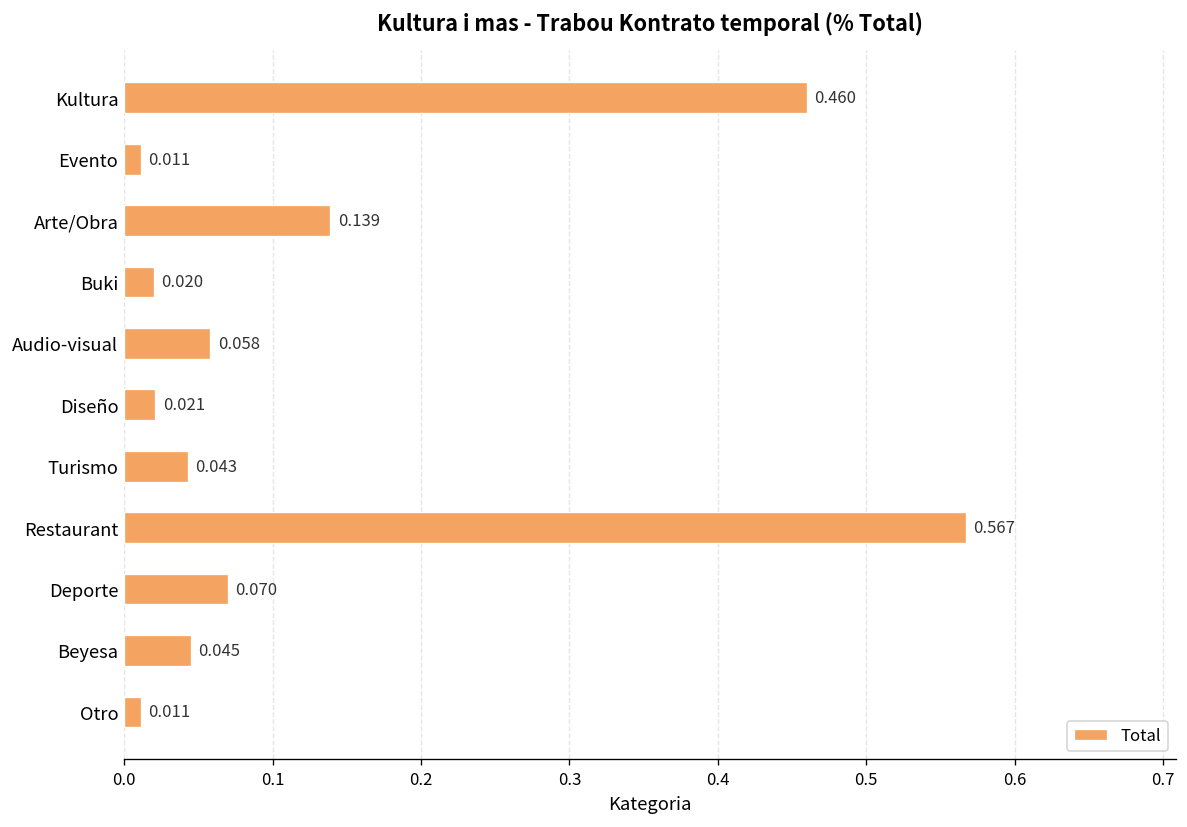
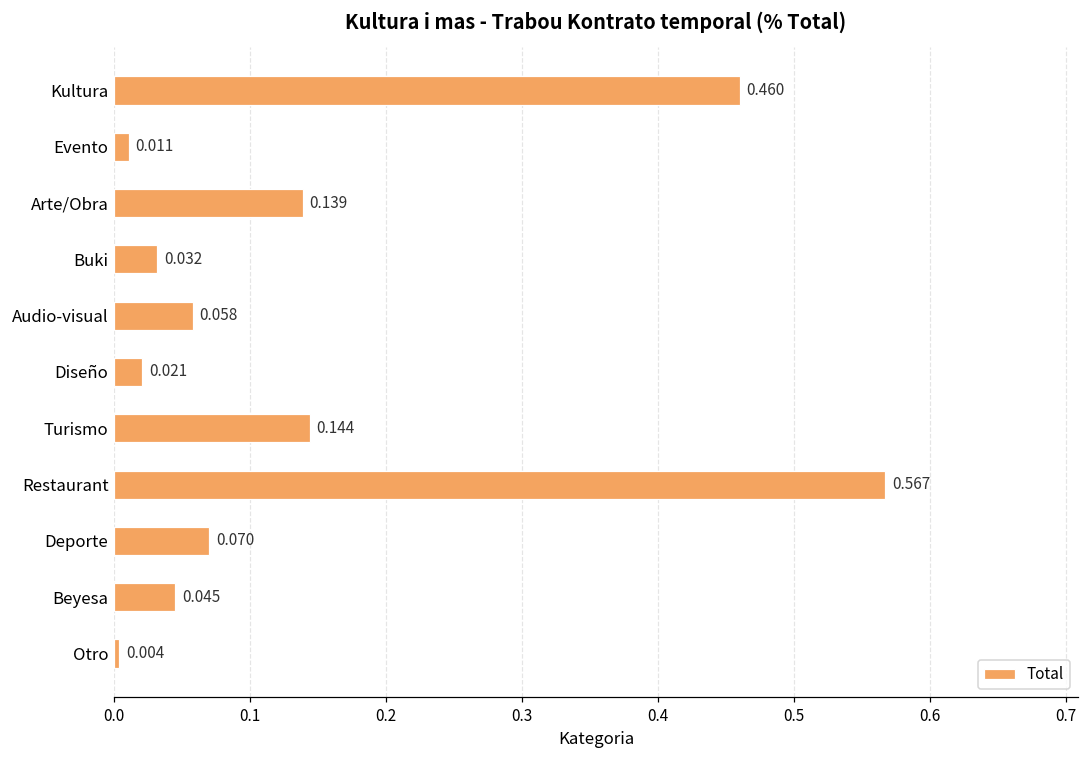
  {
    "Kultura": 0.460,
    "Evento": 0.011,
    "Arte/Obra": 0.139,
-   "Buki": 0.020,
+   "Buki": 0.032,
    "Audio-visual": 0.058,
    "Diseño": 0.021,
-   "Turismo": 0.043,
+   "Turismo": 0.144,
    "Restaurant": 0.567,
    "Deporte": 0.070,
    "Beyesa": 0.045,
-   "Otro": 0.011
+   "Otro": 0.004
  }
